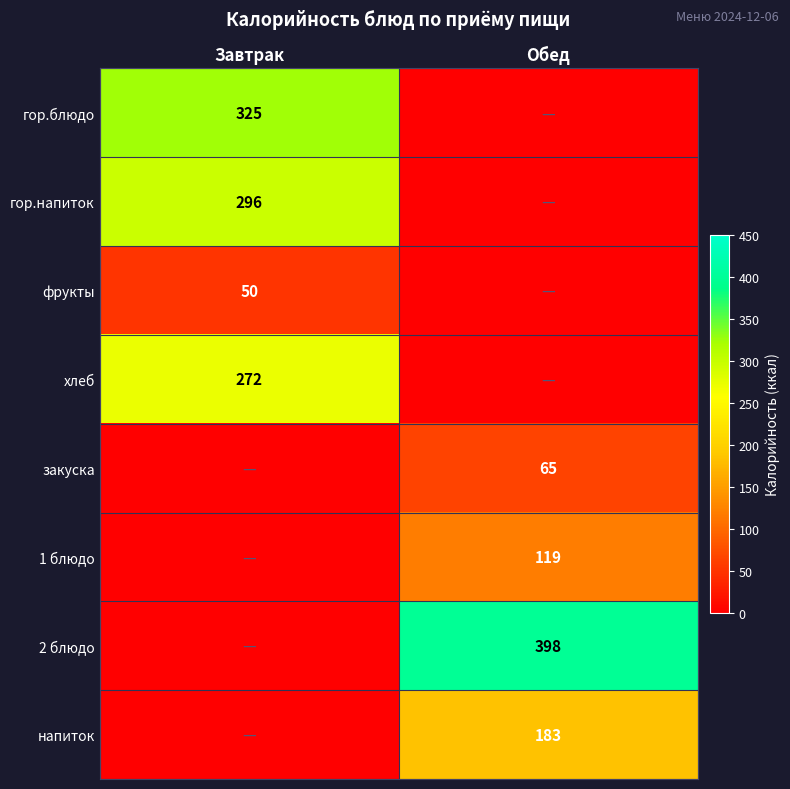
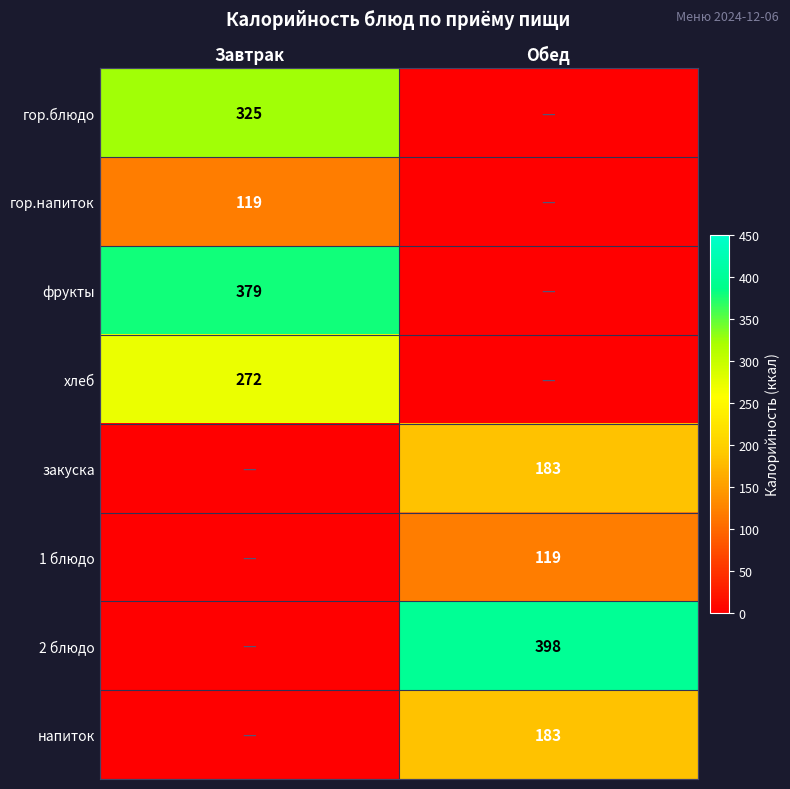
  {
    "гор.блюдо": {
      "Завтрак": 325
    },
    "гор.напиток": {
-     "Завтрак": 296
+     "Завтрак": 119
    },
    "фрукты": {
-     "Завтрак": 50
+     "Завтрак": 379
    },
    "хлеб": {
      "Завтрак": 272
    },
    "закуска": {
-     "Обед": 65
+     "Обед": 183
    },
    "1 блюдо": {
      "Обед": 119
    },
    "2 блюдо": {
      "Обед": 398
    },
    "напиток": {
      "Обед": 183
    }
  }
